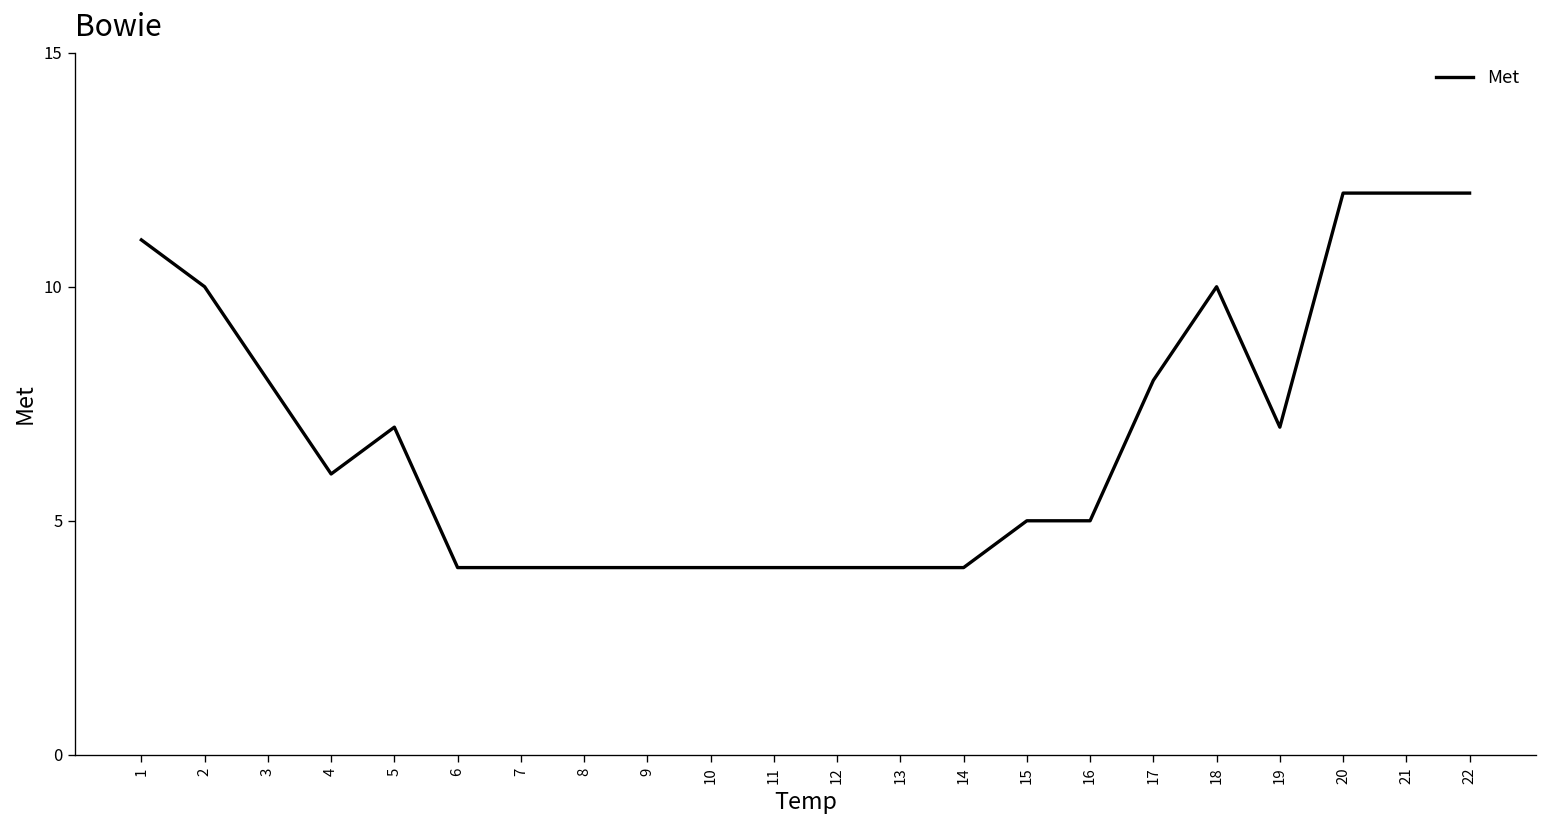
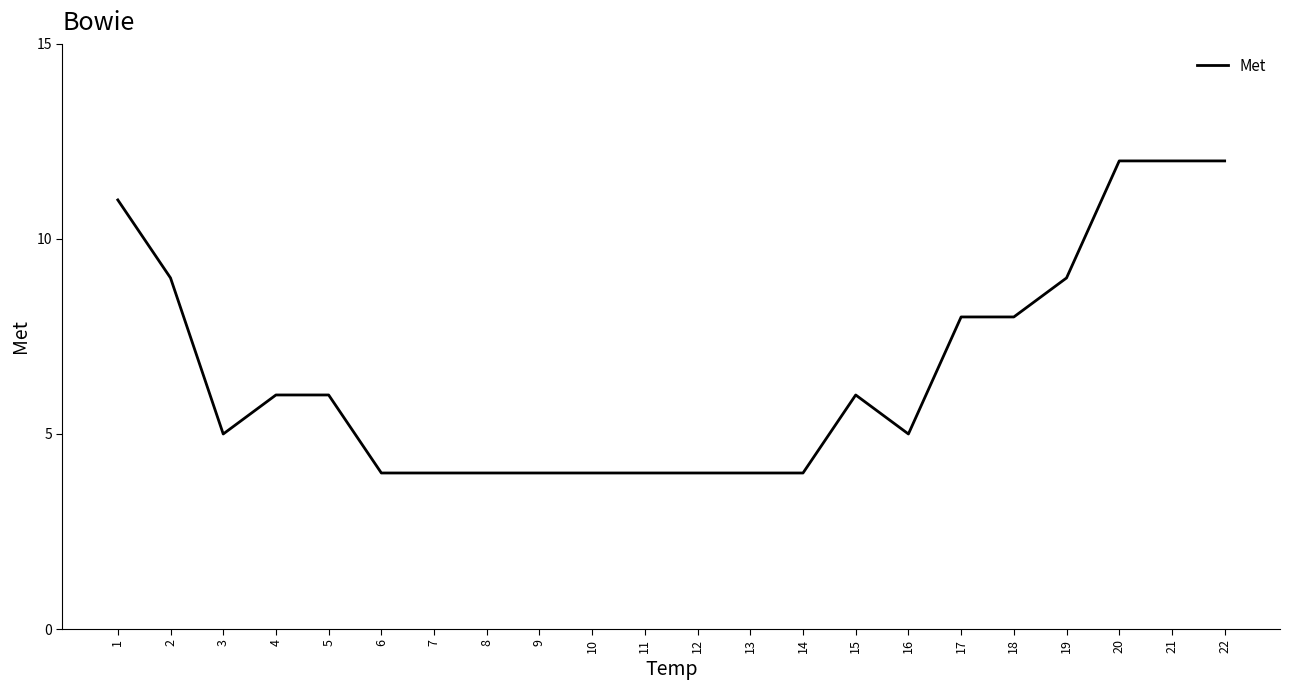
  {
    "1": 11,
-   "2": 10,
-   "3": 8,
+   "2": 9,
+   "3": 5,
    "4": 6,
-   "5": 7,
+   "5": 6,
    "6": 4,
    "7": 4,
    "8": 4,
    "9": 4,
    "10": 4,
    "11": 4,
    "12": 4,
    "13": 4,
    "14": 4,
-   "15": 5,
+   "15": 6,
    "16": 5,
    "17": 8,
-   "18": 10,
-   "19": 7,
+   "18": 8,
+   "19": 9,
    "20": 12,
    "21": 12,
    "22": 12
  }
